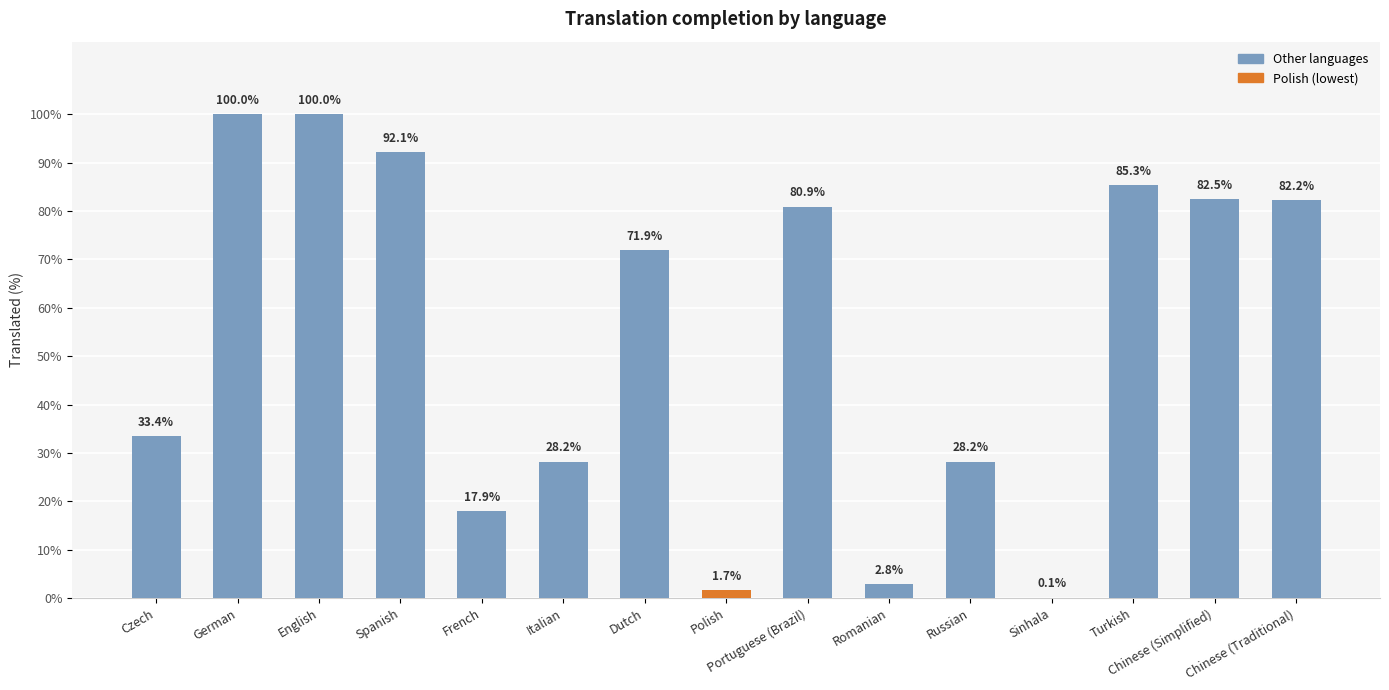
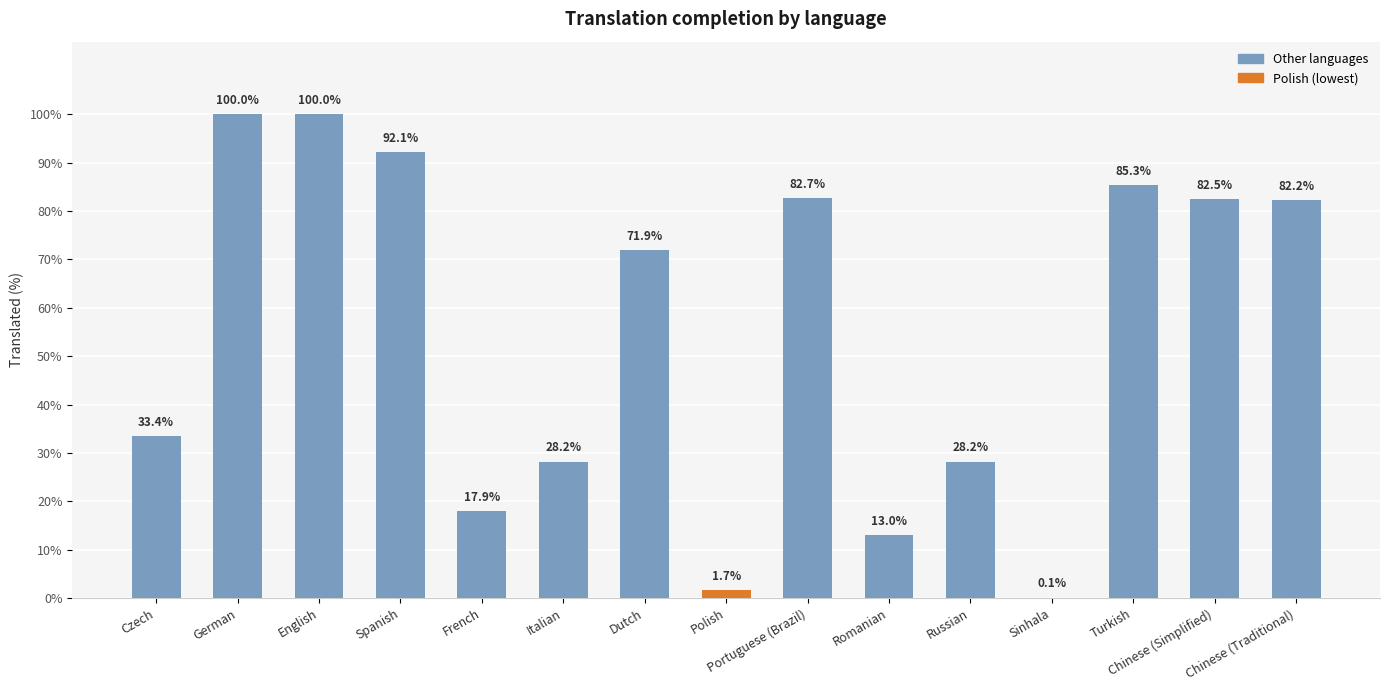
  {
    "Czech": "33.4%",
    "German": "100.0%",
    "English": "100.0%",
    "Spanish": "92.1%",
    "French": "17.9%",
    "Italian": "28.2%",
    "Dutch": "71.9%",
    "Polish": "1.7%",
-   "Portuguese (Brazil)": "80.9%",
-   "Romanian": "2.8%",
+   "Portuguese (Brazil)": "82.7%",
+   "Romanian": "13.0%",
    "Russian": "28.2%",
    "Sinhala": "0.1%",
    "Turkish": "85.3%",
    "Chinese (Simplified)": "82.5%",
    "Chinese (Traditional)": "82.2%"
  }
